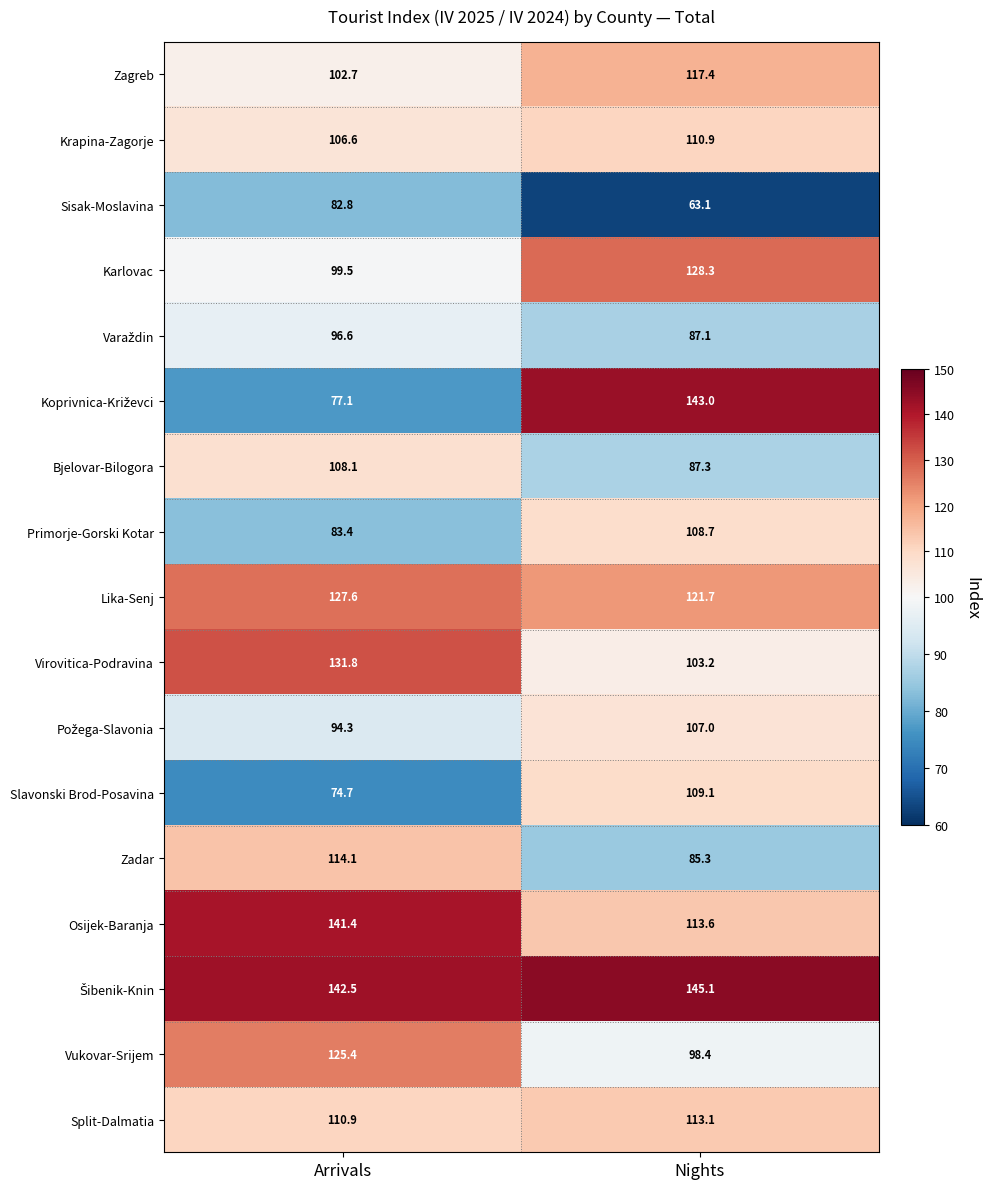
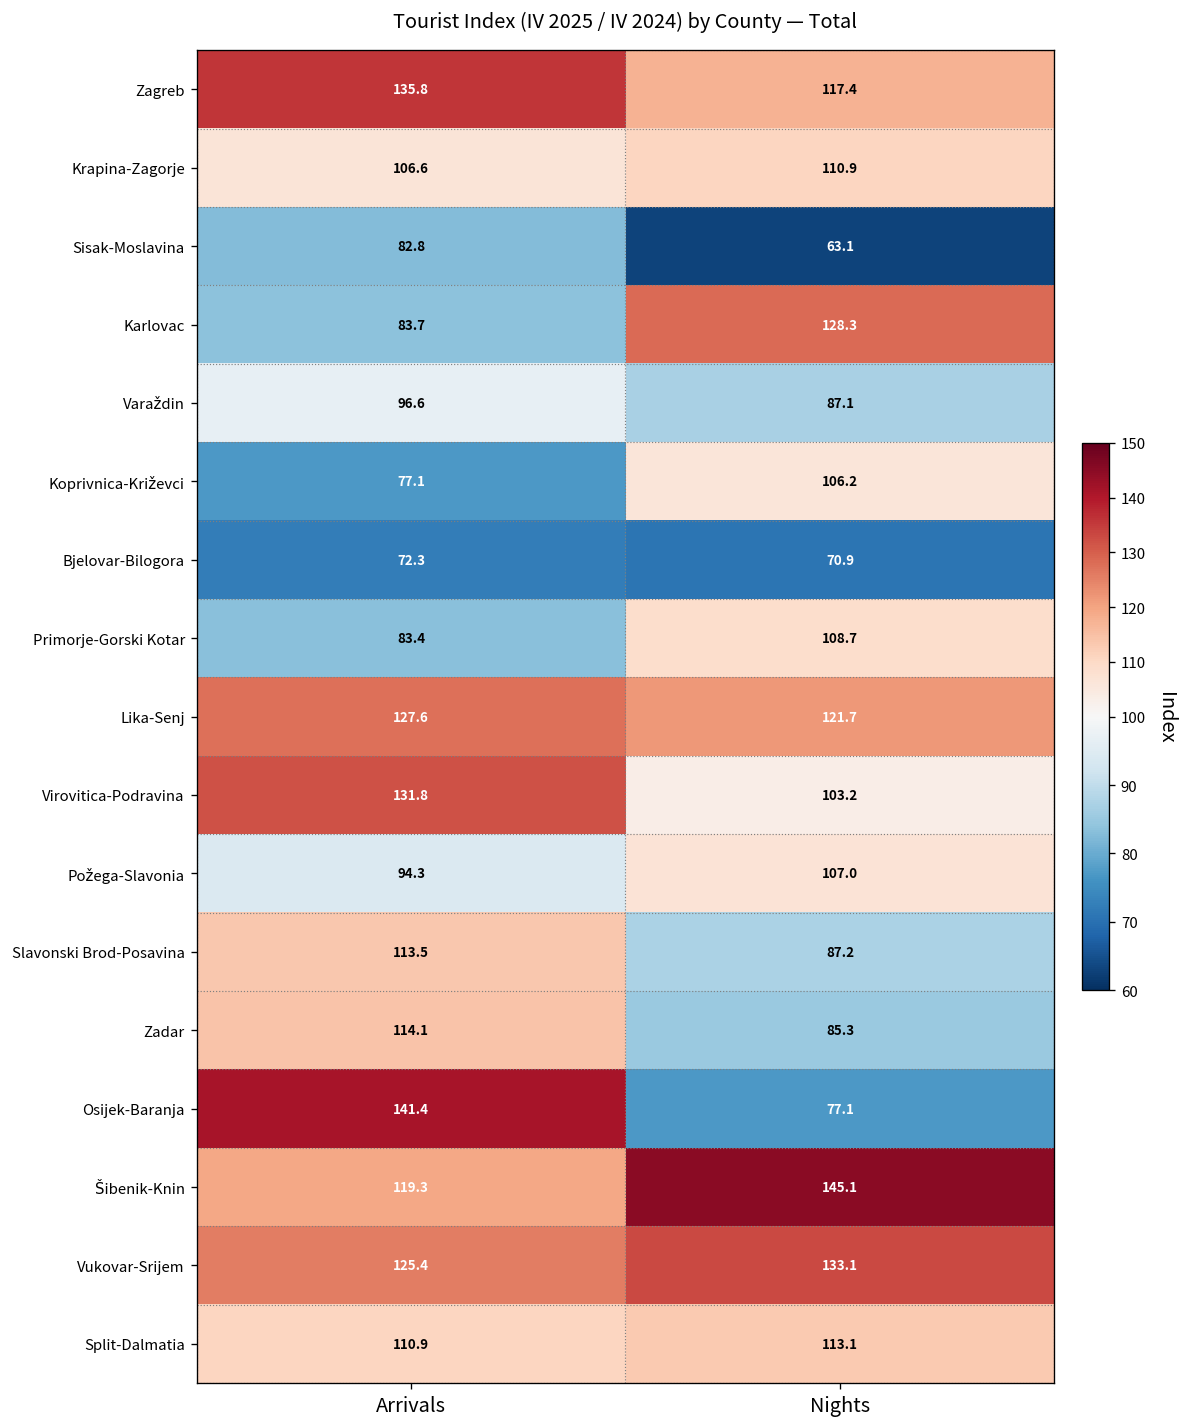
  {
    "Zagreb": {
-     "Arrivals": 102.7,
+     "Arrivals": 135.8,
      "Nights": 117.4
    },
    "Krapina-Zagorje": {
      "Arrivals": 106.6,
      "Nights": 110.9
    },
    "Sisak-Moslavina": {
      "Arrivals": 82.8,
      "Nights": 63.1
    },
    "Karlovac": {
-     "Arrivals": 99.5,
+     "Arrivals": 83.7,
      "Nights": 128.3
    },
    "Varaždin": {
      "Arrivals": 96.6,
      "Nights": 87.1
    },
    "Koprivnica-Križevci": {
      "Arrivals": 77.1,
-     "Nights": 143.0
+     "Nights": 106.2
    },
    "Bjelovar-Bilogora": {
-     "Arrivals": 108.1,
-     "Nights": 87.3
+     "Arrivals": 72.3,
+     "Nights": 70.9
    },
    "Primorje-Gorski Kotar": {
      "Arrivals": 83.4,
      "Nights": 108.7
    },
    "Lika-Senj": {
      "Arrivals": 127.6,
      "Nights": 121.7
    },
    "Virovitica-Podravina": {
      "Arrivals": 131.8,
      "Nights": 103.2
    },
    "Požega-Slavonia": {
      "Arrivals": 94.3,
      "Nights": 107.0
    },
    "Slavonski Brod-Posavina": {
-     "Arrivals": 74.7,
-     "Nights": 109.1
+     "Arrivals": 113.5,
+     "Nights": 87.2
    },
    "Zadar": {
      "Arrivals": 114.1,
      "Nights": 85.3
    },
    "Osijek-Baranja": {
      "Arrivals": 141.4,
-     "Nights": 113.6
+     "Nights": 77.1
    },
    "Šibenik-Knin": {
-     "Arrivals": 142.5,
+     "Arrivals": 119.3,
      "Nights": 145.1
    },
    "Vukovar-Srijem": {
      "Arrivals": 125.4,
-     "Nights": 98.4
+     "Nights": 133.1
    },
    "Split-Dalmatia": {
      "Arrivals": 110.9,
      "Nights": 113.1
    }
  }
